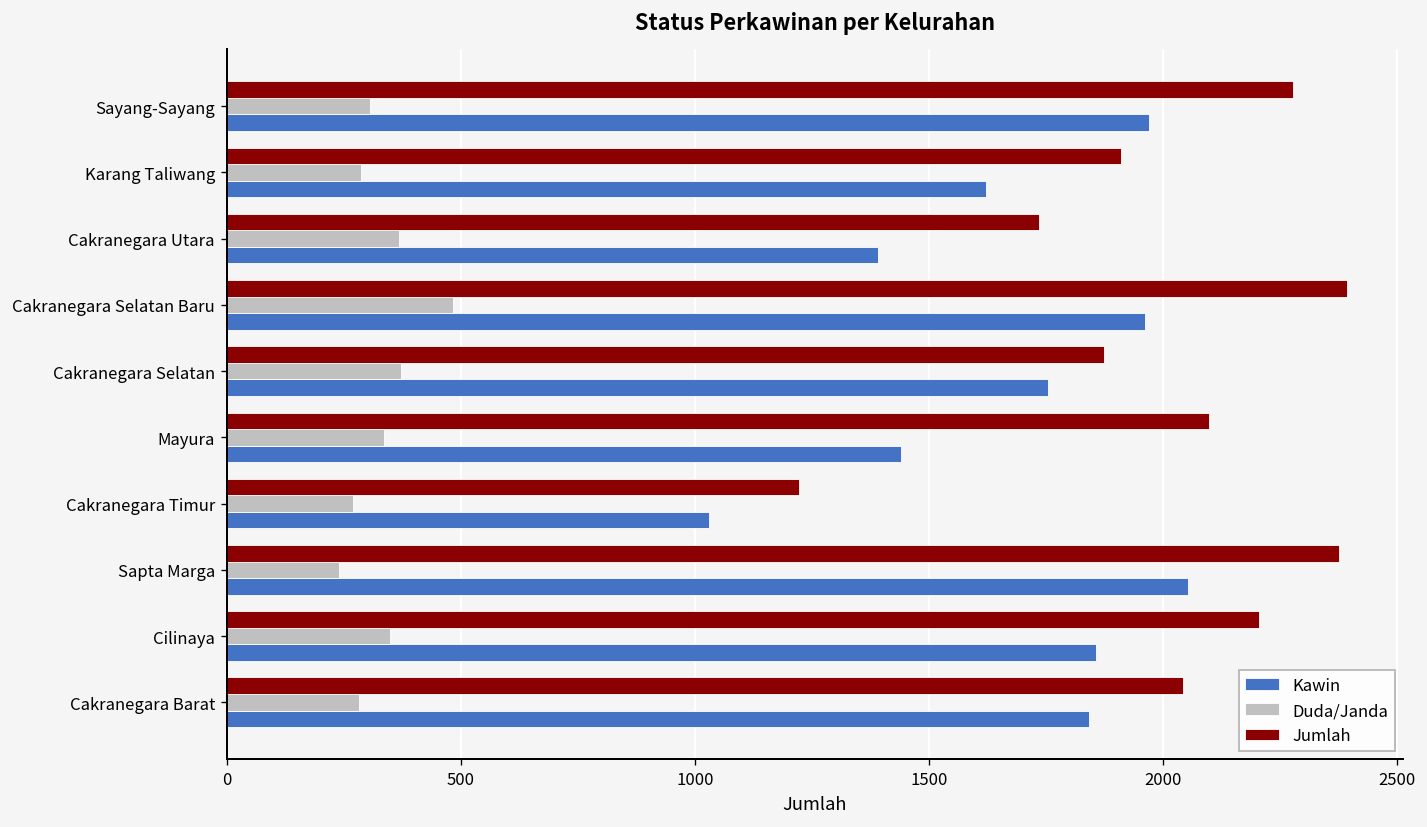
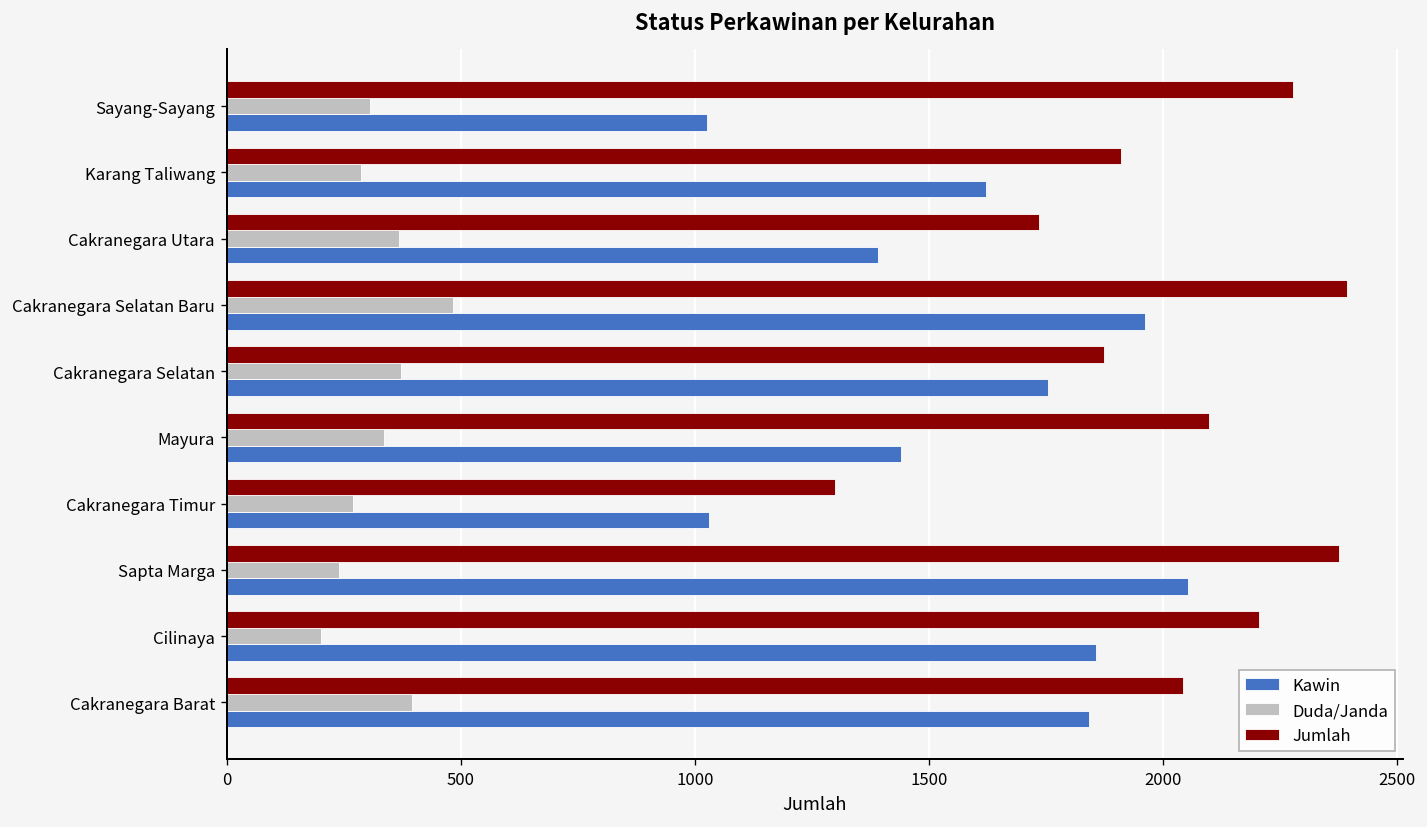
  {
    "Kawin": {
-     "Sayang-Sayang": 1970,
+     "Sayang-Sayang": 1030,
      "Karang Taliwang": 1620,
      "Cakranegara Utara": 1390,
      "Cakranegara Selatan Baru": 1960,
      "Cakranegara Selatan": 1760,
      "Mayura": 1440,
      "Cakranegara Timur": 1030,
      "Sapta Marga": 2050,
      "Cilinaya": 1860,
      "Cakranegara Barat": 1840
    },
    "Duda/Janda": {
      "Sayang-Sayang": 310,
      "Karang Taliwang": 290,
      "Cakranegara Utara": 370,
      "Cakranegara Selatan Baru": 480,
      "Cakranegara Selatan": 370,
      "Mayura": 340,
      "Cakranegara Timur": 270,
      "Sapta Marga": 240,
-     "Cilinaya": 350,
-     "Cakranegara Barat": 280
+     "Cilinaya": 200,
+     "Cakranegara Barat": 400
    },
    "Jumlah": {
      "Sayang-Sayang": 2280,
      "Karang Taliwang": 1910,
      "Cakranegara Utara": 1740,
      "Cakranegara Selatan Baru": 2390,
      "Cakranegara Selatan": 1870,
      "Mayura": 2100,
-     "Cakranegara Timur": 1220,
+     "Cakranegara Timur": 1300,
      "Sapta Marga": 2380,
      "Cilinaya": 2210,
      "Cakranegara Barat": 2040
    }
  }
